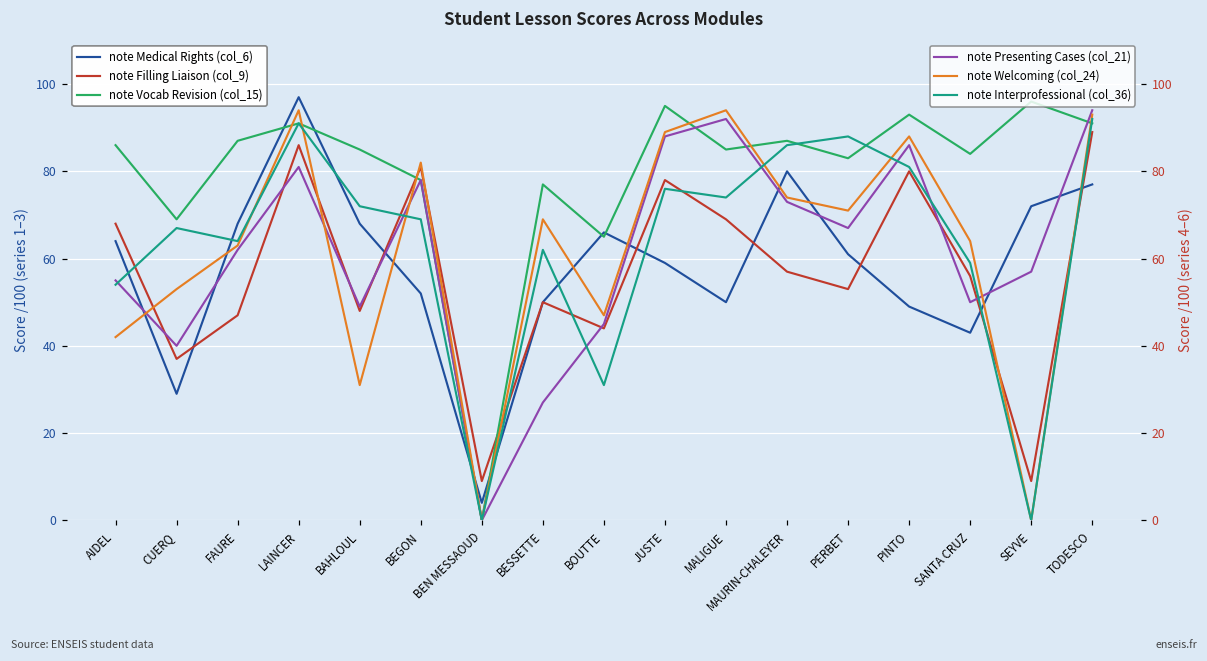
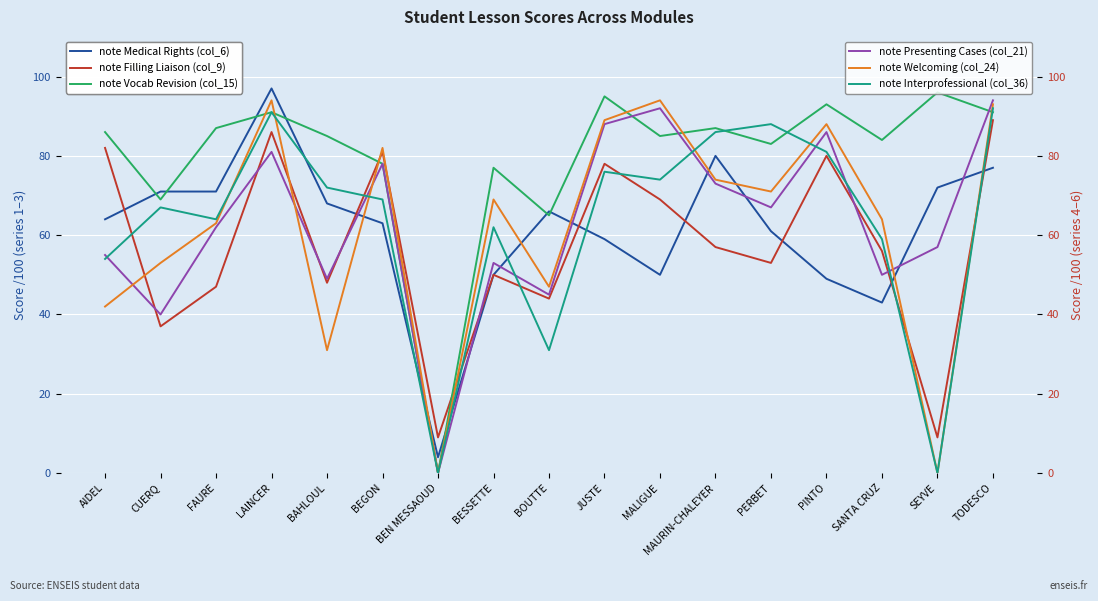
  {
    "note Medical Rights (col_6)": {
      "AIDEL": 64,
-     "CUERQ": 29,
-     "FAURE": 68,
+     "CUERQ": 71,
+     "FAURE": 71,
      "LAINCER": 97,
      "BAHLOUL": 68,
-     "BEGON": 52,
+     "BEGON": 63,
      "BEN MESSAOUD": 4,
      "BOUTTE": 66,
      "JUSTE": 59,
      "MALIGUE": 50,
      "MAURIN-CHALEYER": 80,
      "PERBET": 61,
      "PINTO": 49,
      "SANTA CRUZ": 43,
      "SEYVE": 72,
      "TODESCO": 77
    },
    "note Filling Liaison (col_9)": {
-     "AIDEL": 68,
+     "AIDEL": 82,
      "CUERQ": 37,
      "FAURE": 47,
      "LAINCER": 86,
      "BAHLOUL": 48,
      "BEGON": 81,
      "BEN MESSAOUD": 9,
      "BOUTTE": 44,
      "JUSTE": 78,
      "MALIGUE": 69,
      "MAURIN-CHALEYER": 57,
      "PERBET": 53,
      "PINTO": 80,
      "SANTA CRUZ": 56,
      "SEYVE": 9,
      "TODESCO": 89
    },
    "note Presenting Cases (col_21)": {
      "AIDEL": 55,
      "CUERQ": 40,
      "FAURE": 62,
      "LAINCER": 81,
      "BAHLOUL": 49,
      "BEGON": 78,
-     "BESSETTE": 27,
+     "BESSETTE": 53,
      "BOUTTE": 45,
      "JUSTE": 88,
      "MALIGUE": 92,
      "MAURIN-CHALEYER": 73,
      "PERBET": 67,
      "PINTO": 86,
      "SANTA CRUZ": 50,
      "SEYVE": 57,
      "TODESCO": 94
    },
    "note Welcoming (col_24)": {
      "AIDEL": 42,
      "CUERQ": 53,
      "FAURE": 63,
      "LAINCER": 94,
      "BAHLOUL": 31,
      "BEGON": 82,
      "BESSETTE": 69,
      "BOUTTE": 47,
      "JUSTE": 89,
      "MALIGUE": 94,
      "MAURIN-CHALEYER": 74,
      "PERBET": 71,
      "PINTO": 88,
      "SANTA CRUZ": 64,
      "TODESCO": 93
    }
  }
